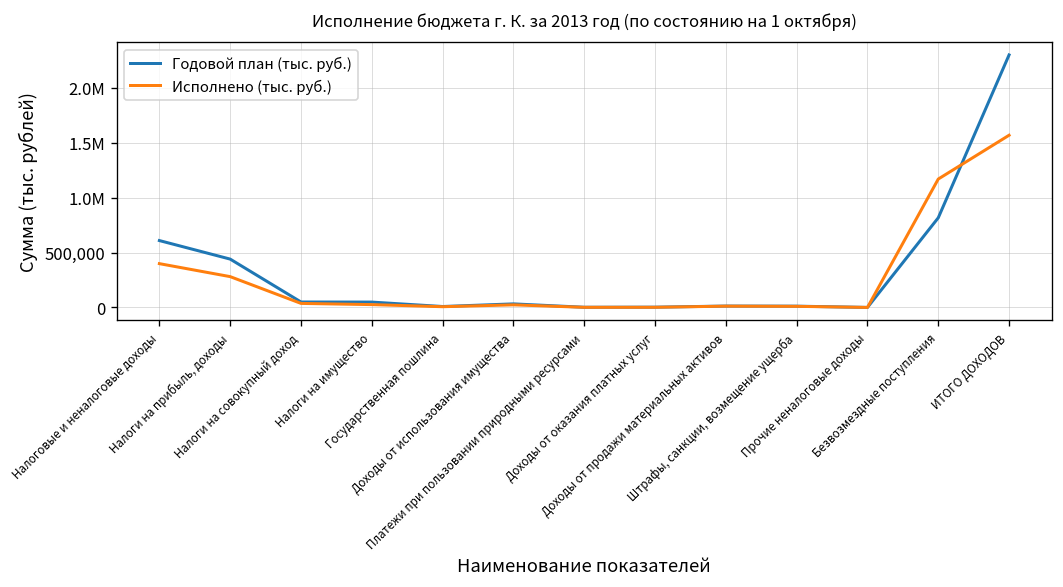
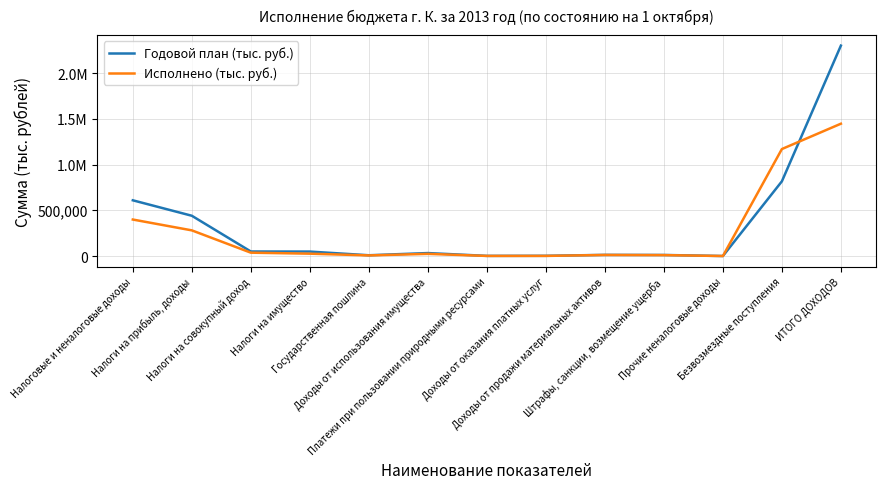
  {
    "Годовой план (тыс. руб.)": {
      "Налоговые и неналоговые доходы": "600,000",
      "Налоги на прибыль, доходы": "400,000",
      "Безвозмездные поступления": "800,000",
      "ИТОГО ДОХОДОВ": "2,300,000"
    },
    "Исполнено (тыс. руб.)": {
      "Налоговые и неналоговые доходы": "400,000",
      "Налоги на прибыль, доходы": "300,000",
      "Безвозмездные поступления": "1,200,000",
-     "ИТОГО ДОХОДОВ": "1,600,000"
+     "ИТОГО ДОХОДОВ": "1,400,000"
    }
  }
